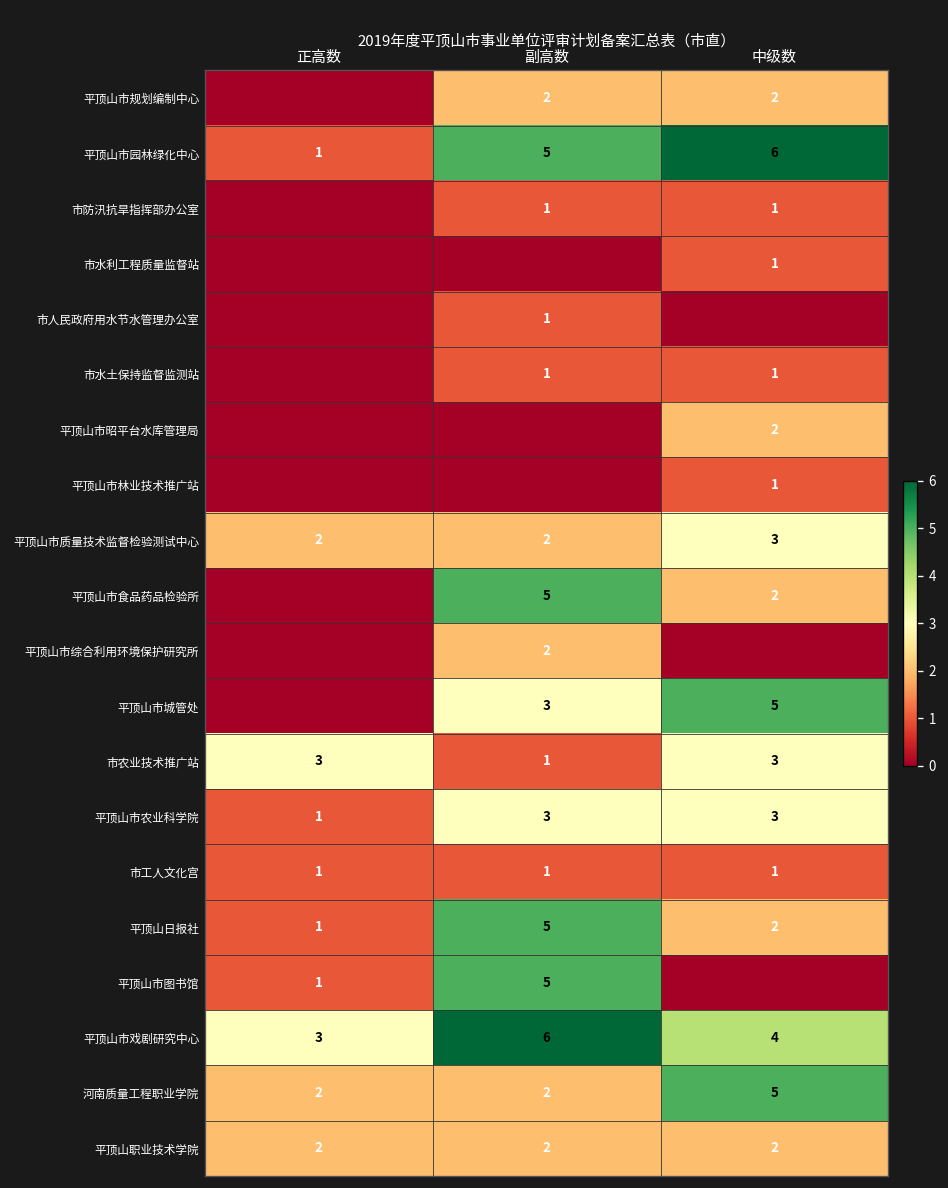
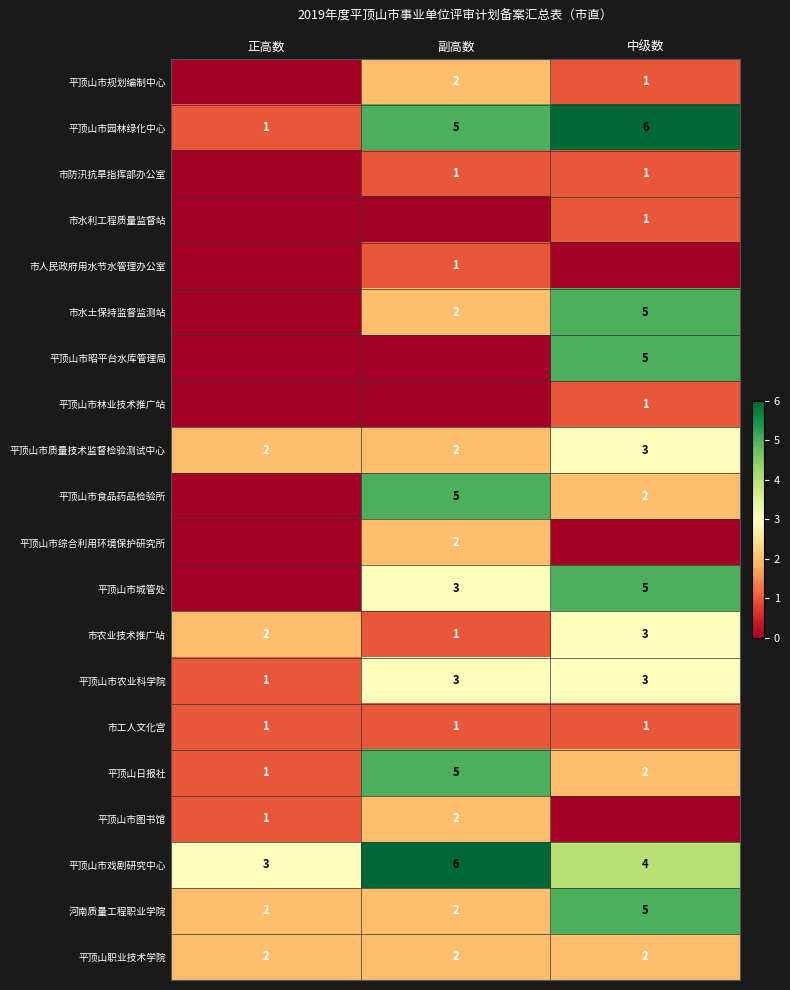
  {
    "平顶山市规划编制中心": {
      "副高数": 2,
-     "中级数": 2
+     "中级数": 1
    },
    "平顶山市园林绿化中心": {
      "正高数": 1,
      "副高数": 5,
      "中级数": 6
    },
    "市防汛抗旱指挥部办公室": {
      "副高数": 1,
      "中级数": 1
    },
    "市水利工程质量监督站": {
      "中级数": 1
    },
    "市人民政府用水节水管理办公室": {
      "副高数": 1
    },
    "市水土保持监督监测站": {
-     "副高数": 1,
-     "中级数": 1
+     "副高数": 2,
+     "中级数": 5
    },
    "平顶山市昭平台水库管理局": {
-     "中级数": 2
+     "中级数": 5
    },
    "平顶山市林业技术推广站": {
      "中级数": 1
    },
    "平顶山市质量技术监督检验测试中心": {
      "正高数": 2,
      "副高数": 2,
      "中级数": 3
    },
    "平顶山市食品药品检验所": {
      "副高数": 5,
      "中级数": 2
    },
    "平顶山市综合利用环境保护研究所": {
      "副高数": 2
    },
    "平顶山市城管处": {
      "副高数": 3,
      "中级数": 5
    },
    "市农业技术推广站": {
-     "正高数": 3,
+     "正高数": 2,
      "副高数": 1,
      "中级数": 3
    },
    "平顶山市农业科学院": {
      "正高数": 1,
      "副高数": 3,
      "中级数": 3
    },
    "市工人文化宫": {
      "正高数": 1,
      "副高数": 1,
      "中级数": 1
    },
    "平顶山日报社": {
      "正高数": 1,
      "副高数": 5,
      "中级数": 2
    },
    "平顶山市图书馆": {
      "正高数": 1,
-     "副高数": 5
+     "副高数": 2
    },
    "平顶山市戏剧研究中心": {
      "正高数": 3,
      "副高数": 6,
      "中级数": 4
    },
    "河南质量工程职业学院": {
      "正高数": 2,
      "副高数": 2,
      "中级数": 5
    },
    "平顶山职业技术学院": {
      "正高数": 2,
      "副高数": 2,
      "中级数": 2
    }
  }
